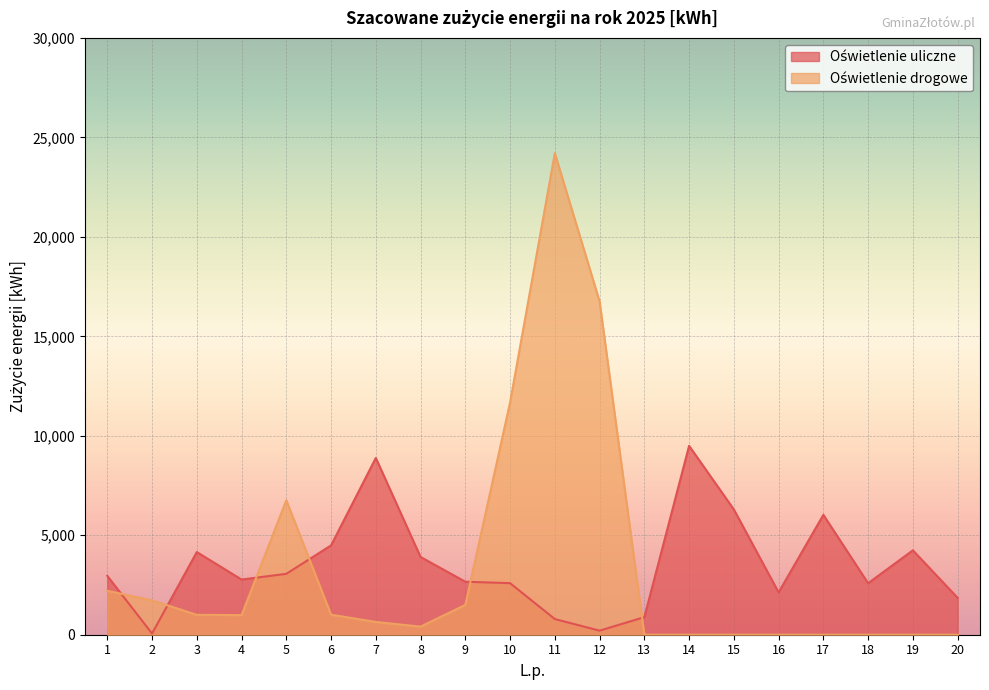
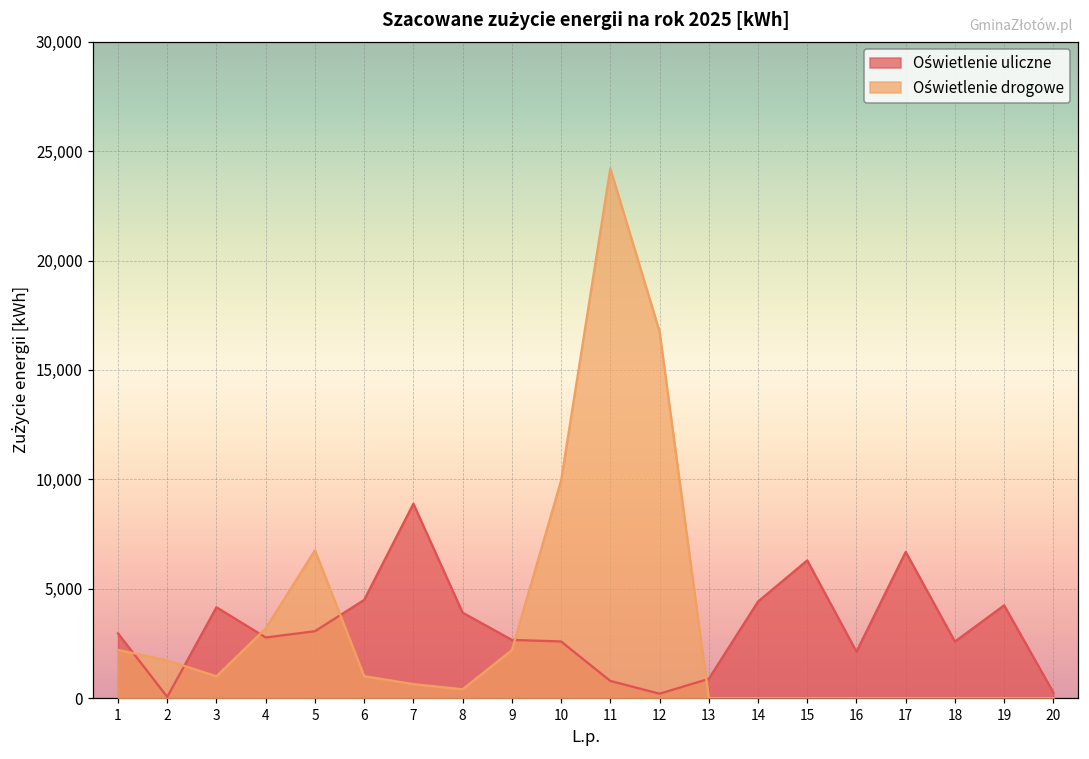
  {
    "Oświetlenie uliczne": {
      "1": "3,000",
      "2": "100",
      "3": "4,200",
      "4": "2,800",
      "5": "3,100",
      "6": "4,500",
      "7": "8,900",
      "8": "3,900",
      "9": "2,700",
      "10": "2,600",
      "11": "800",
      "12": "200",
      "13": "900",
-     "14": "9,500",
+     "14": "4,400",
      "15": "6,300",
      "16": "2,100",
-     "17": "6,000",
+     "17": "6,700",
      "18": "2,600",
      "19": "4,200",
-     "20": "1,900"
+     "20": "300"
    },
    "Oświetlenie drogowe": {
      "1": "2,200",
      "2": "1,700",
      "3": "1,000",
-     "4": "1,000",
+     "4": "3,200",
      "5": "6,800",
      "6": "1,000",
      "7": "600",
      "8": "400",
-     "9": "1,500",
-     "10": "11,700",
+     "9": "2,200",
+     "10": "9,900",
      "11": "24,200",
      "12": "16,800",
      "13": "0",
      "14": "0",
      "15": "0",
      "16": "0",
      "17": "0",
      "18": "0",
      "19": "0",
      "20": "0"
    }
  }
